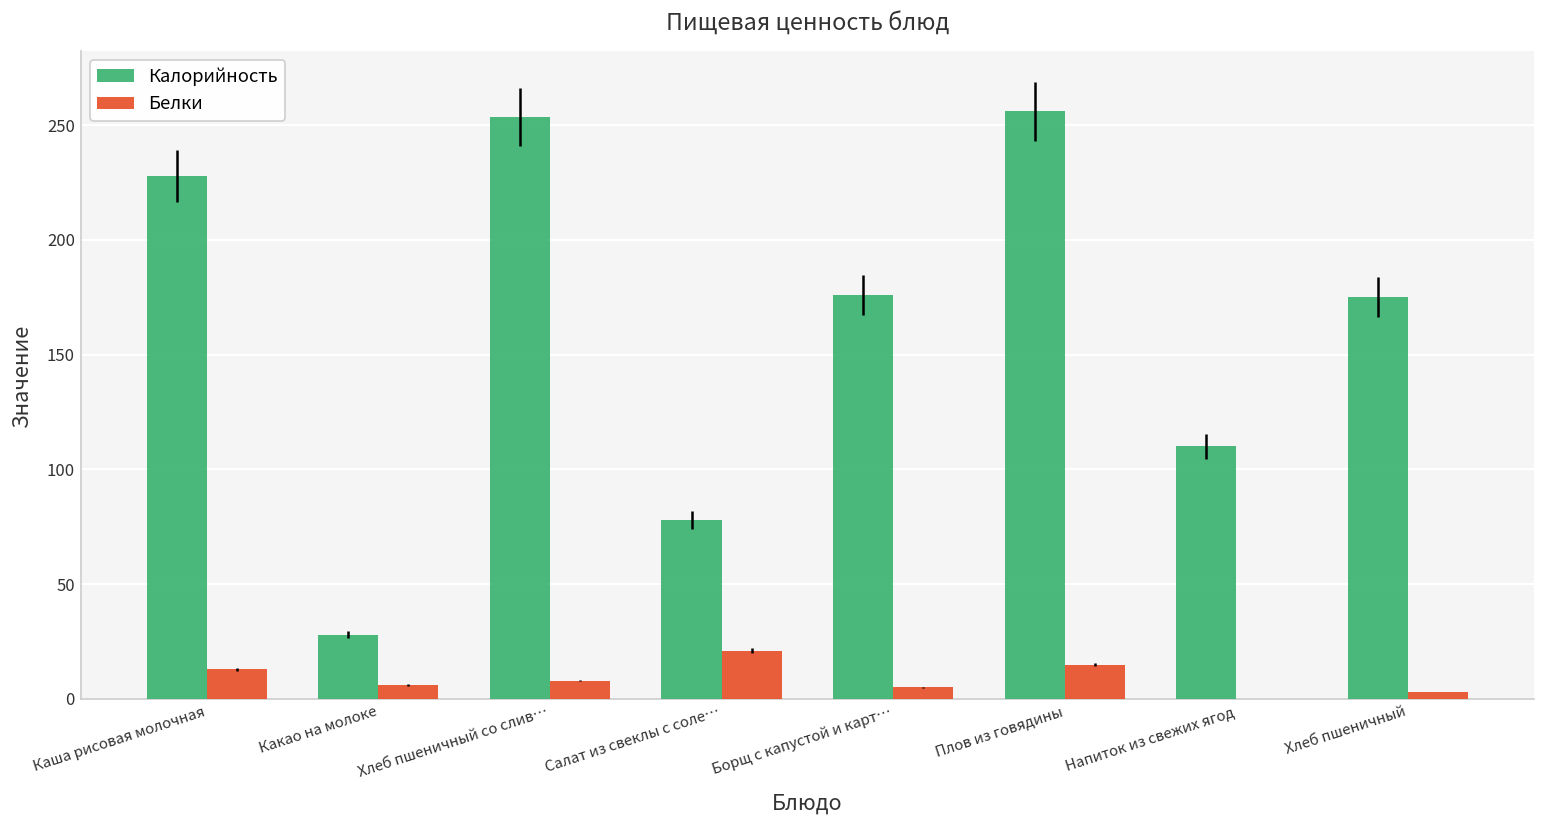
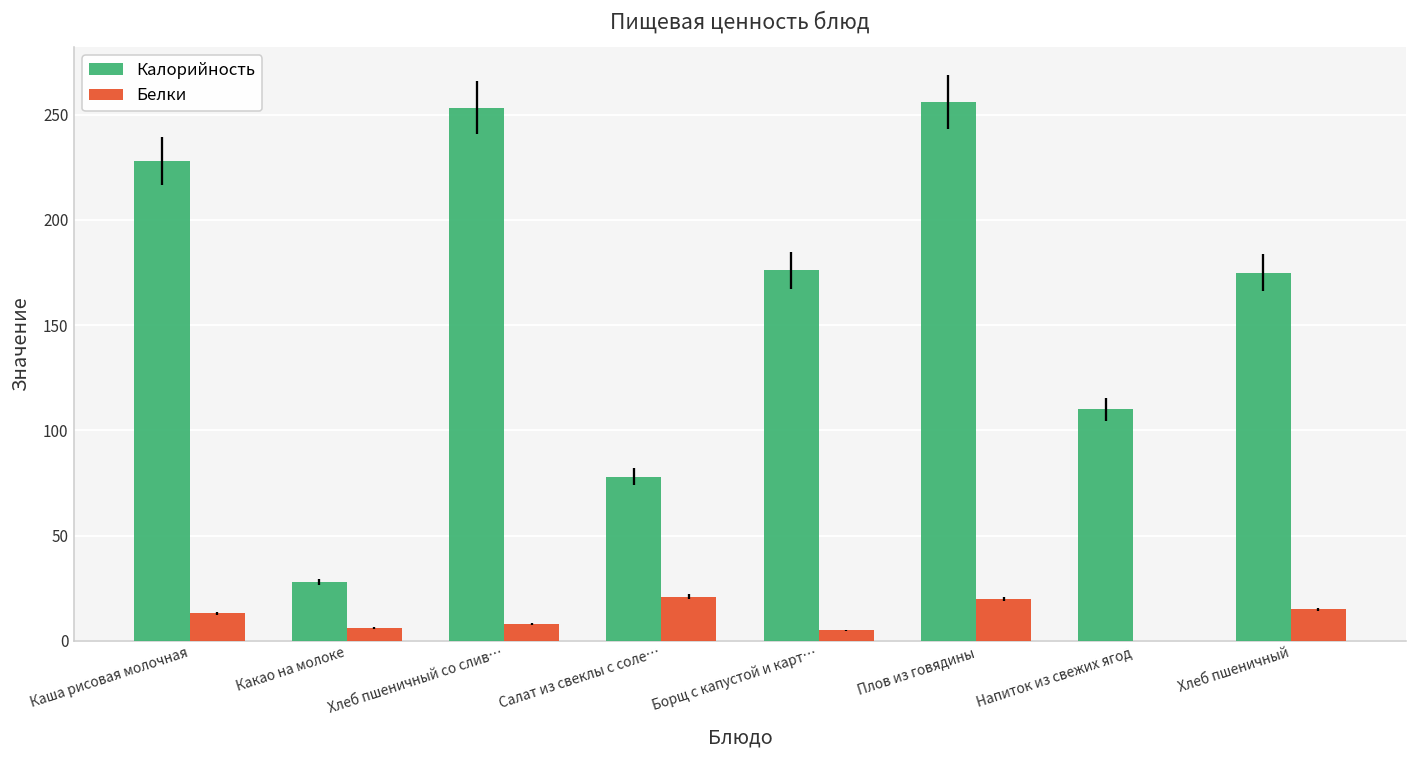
  {
    "Калорийность": {
      "Каша рисовая молочная": 228,
      "Какао на молоке": 28,
      "Хлеб пшеничный со слив…": 253,
      "Салат из свеклы с соле…": 78,
      "Борщ с капустой и карт…": 176,
      "Плов из говядины": 256,
      "Напиток из свежих ягод": 110,
      "Хлеб пшеничный": 175
    },
    "Белки": {
      "Каша рисовая молочная": 13,
      "Какао на молоке": 6,
      "Хлеб пшеничный со слив…": 8,
      "Салат из свеклы с соле…": 21,
      "Борщ с капустой и карт…": 5,
-     "Плов из говядины": 15,
+     "Плов из говядины": 20,
      "Напиток из свежих ягод": 0,
-     "Хлеб пшеничный": 3
+     "Хлеб пшеничный": 15
    }
  }
